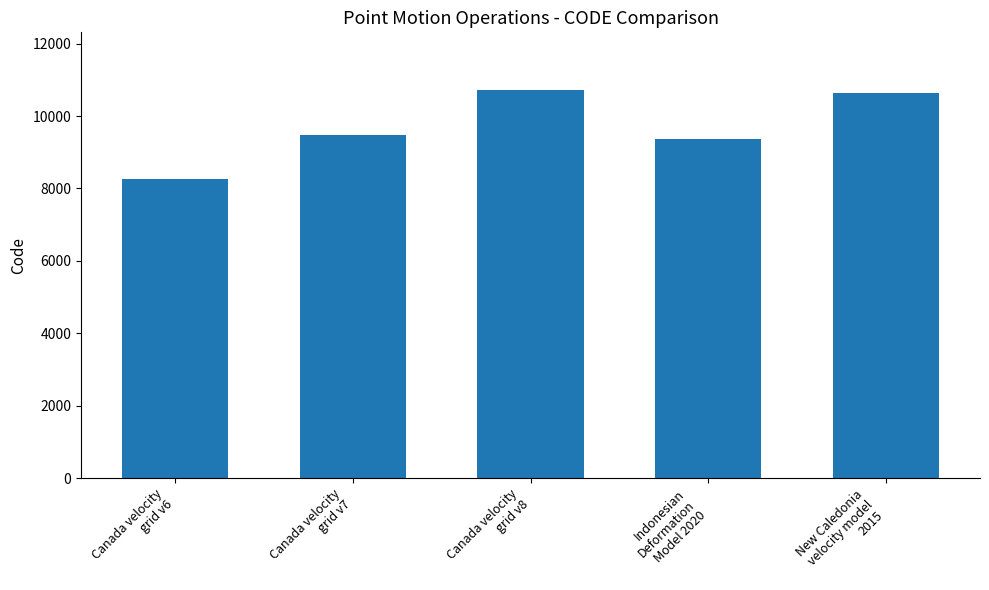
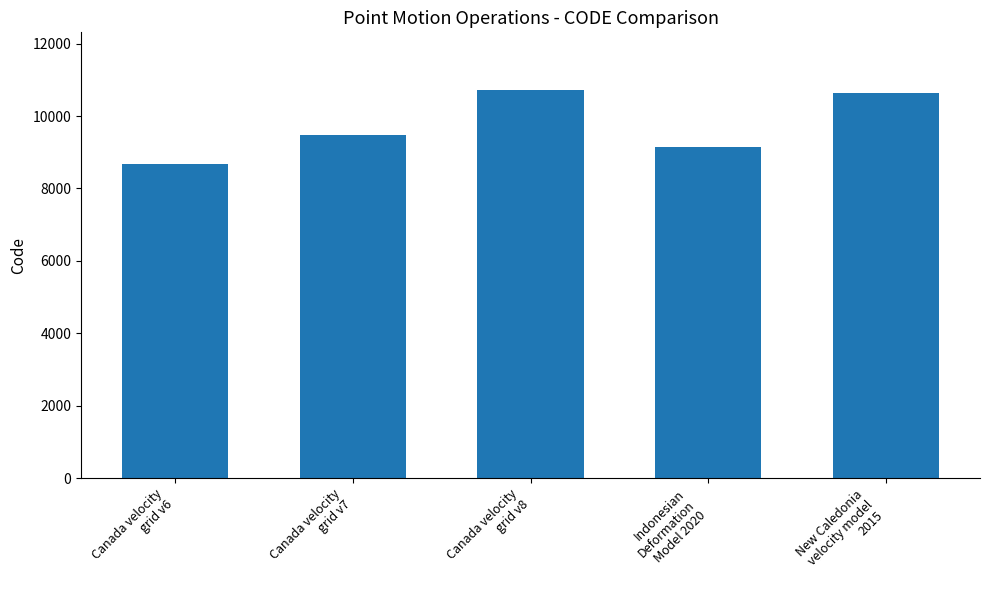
  {
-   "Canada velocity grid v6": 8300,
+   "Canada velocity grid v6": 8700,
    "Canada velocity grid v7": 9500,
    "Canada velocity grid v8": 10700,
-   "Indonesian Deformation Model 2020": 9400,
+   "Indonesian Deformation Model 2020": 9100,
    "New Caledonia velocity model 2015": 10600
  }
